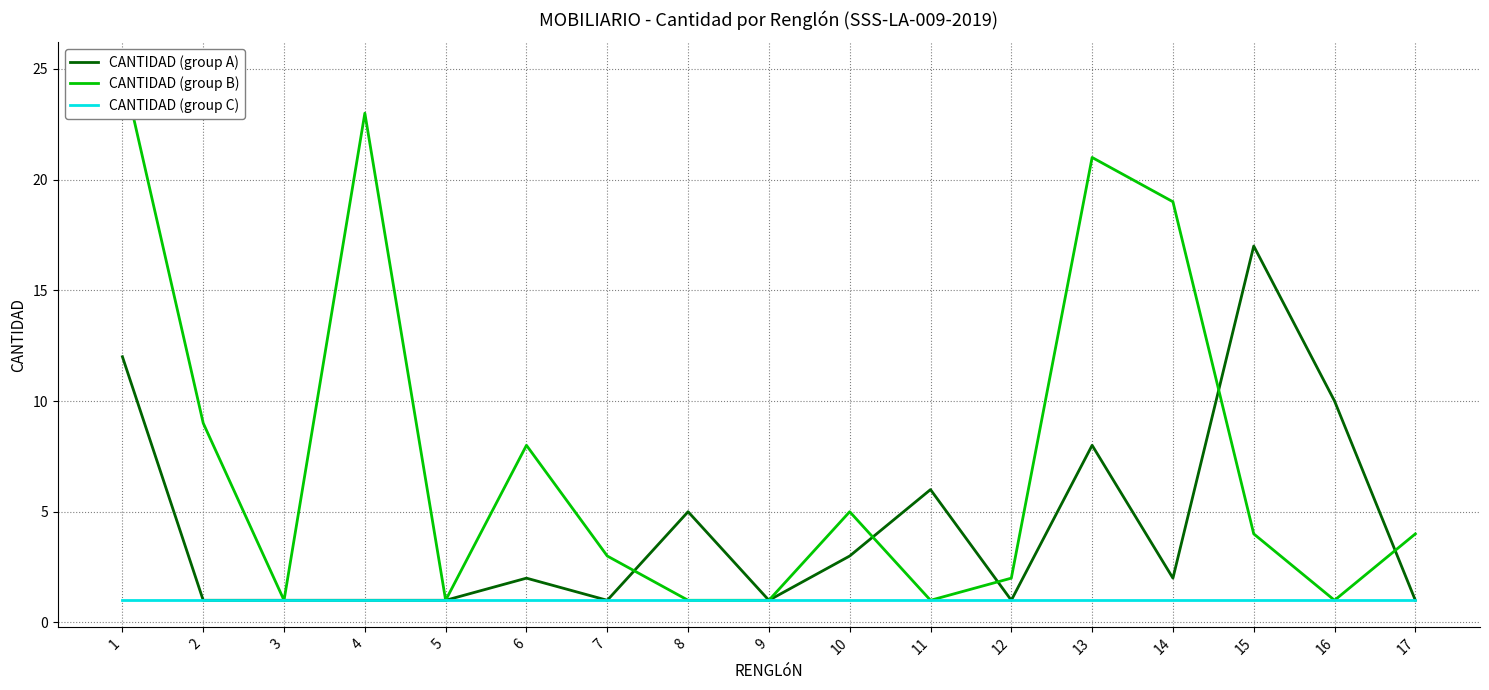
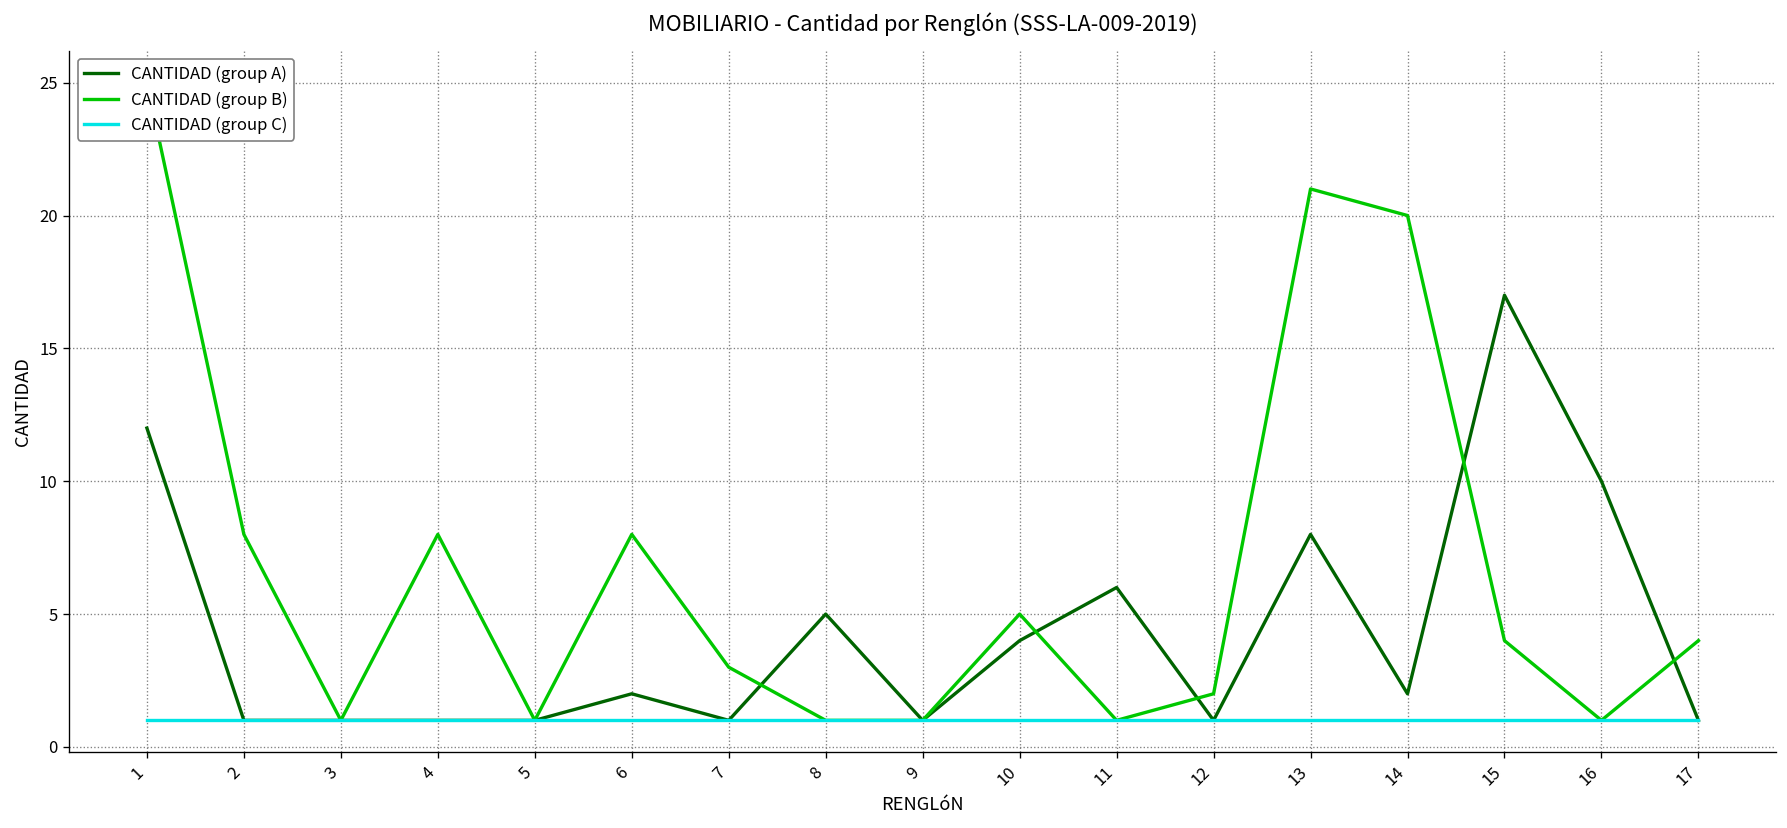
  {
    "CANTIDAD (group A)": {
      "1": 12,
      "6": 2,
      "8": 5,
-     "10": 3,
+     "10": 4,
      "11": 6,
      "13": 8,
      "14": 2,
      "15": 17,
      "16": 10
    },
    "CANTIDAD (group B)": {
-     "2": 9,
-     "4": 23,
+     "2": 8,
+     "4": 8,
      "6": 8,
      "7": 3,
      "10": 5,
      "12": 2,
      "13": 21,
-     "14": 19,
+     "14": 20,
      "15": 4,
      "17": 4
    },
    "CANTIDAD (group C)": {
      "1": 1,
      "6": 1,
      "10": 1,
      "13": 1,
      "14": 1,
      "15": 1
    }
  }
